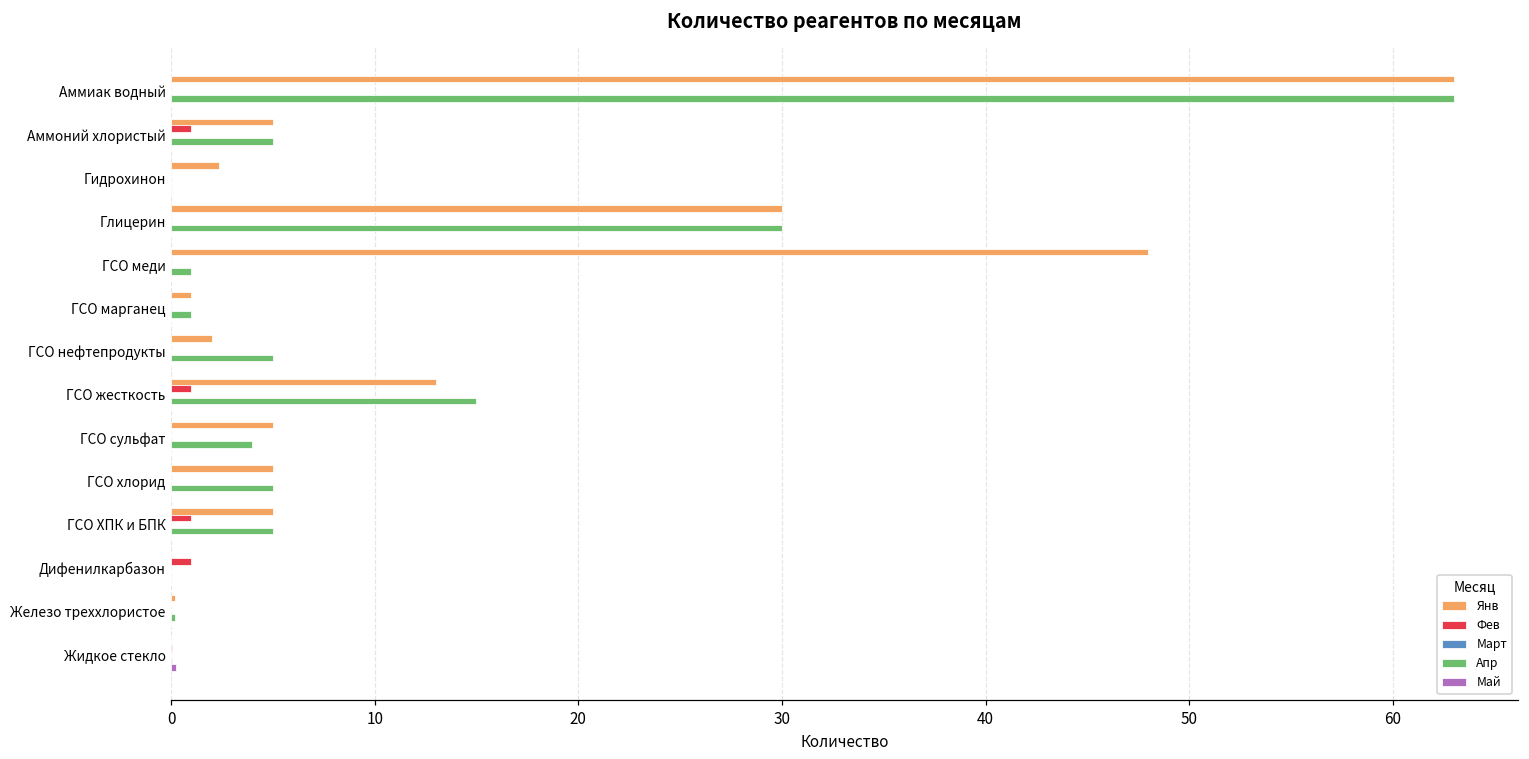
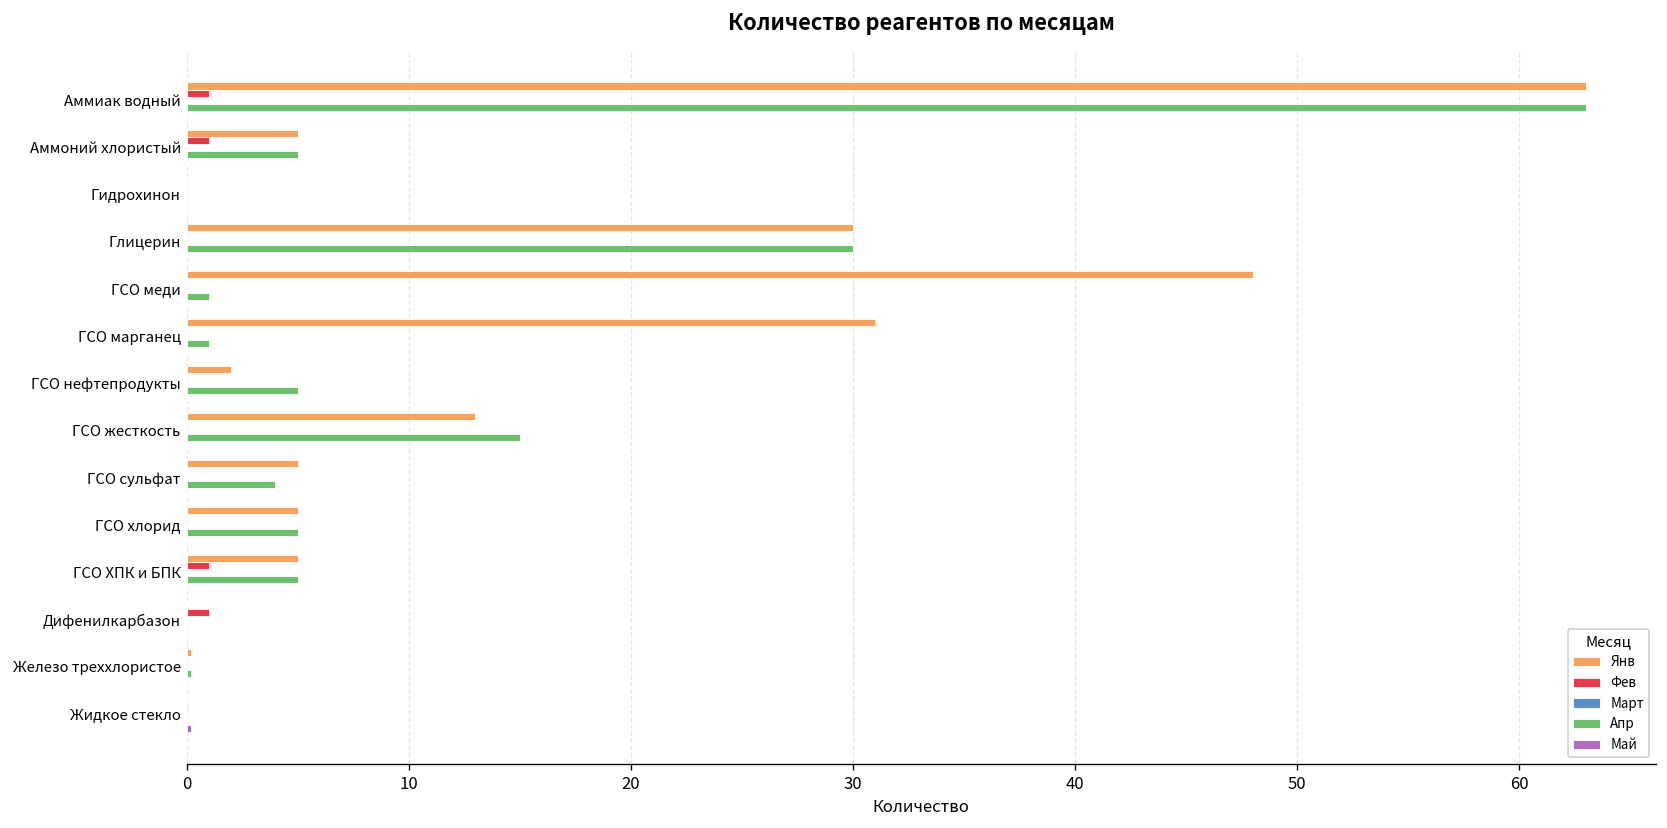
  {
    "Янв": {
      "Аммиак водный": 63.0,
      "Аммоний хлористый": 5.0,
-     "Гидрохинон": 2.3,
+     "Гидрохинон": 0.0,
      "Глицерин": 30.0,
      "ГСО меди": 48.0,
-     "ГСО марганец": 1,
+     "ГСО марганец": 31,
      "ГСО нефтепродукты": 2.0,
      "ГСО жесткость": 13.0,
      "ГСО сульфат": 5.0,
      "ГСО хлорид": 5.0,
      "ГСО ХПК и БПК": 5.0,
      "Железо треххлористое": 0.2,
      "Жидкое стекло": 0.0
    },
    "Фев": {
-     "Аммиак водный": 0,
+     "Аммиак водный": 1,
      "Аммоний хлористый": 1,
      "Гидрохинон": 0,
      "Глицерин": 0,
      "ГСО меди": 0,
      "ГСО марганец": 0,
      "ГСО нефтепродукты": 0,
-     "ГСО жесткость": 1,
+     "ГСО жесткость": 0,
      "ГСО сульфат": 0,
      "ГСО хлорид": 0,
      "ГСО ХПК и БПК": 1,
      "Дифенилкарбазон": 1,
      "Железо треххлористое": 0
    },
    "Март": {
      "Аммиак водный": 0.0,
      "Аммоний хлористый": 0.0,
      "Гидрохинон": 0.0,
      "Глицерин": 0.0,
      "ГСО меди": 0.0,
      "ГСО марганец": 0.0,
      "ГСО нефтепродукты": 0.0,
      "ГСО жесткость": 0.0,
      "ГСО сульфат": 0.0,
      "ГСО хлорид": 0.0,
      "ГСО ХПК и БПК": 0.0,
      "Дифенилкарбазон": 0.0,
      "Железо треххлористое": 0.0,
      "Жидкое стекло": 0.0
    },
    "Апр": {
      "Аммиак водный": 63.0,
      "Аммоний хлористый": 5.0,
      "Глицерин": 30.0,
      "ГСО меди": 1.0,
      "ГСО марганец": 1.0,
      "ГСО нефтепродукты": 5.0,
      "ГСО жесткость": 15.0,
      "ГСО сульфат": 4.0,
      "ГСО хлорид": 5.0,
      "ГСО ХПК и БПК": 5.0,
      "Железо треххлористое": 0.2
    },
    "Май": {
      "Аммиак водный": 0.0,
      "Аммоний хлористый": 0.0,
      "Гидрохинон": 0.0,
      "Глицерин": 0.0,
      "ГСО меди": 0.0,
      "ГСО марганец": 0.0,
      "ГСО нефтепродукты": 0.0,
      "ГСО жесткость": 0.0,
      "ГСО сульфат": 0.0,
      "ГСО хлорид": 0.0,
      "ГСО ХПК и БПК": 0.0,
      "Дифенилкарбазон": 0.0,
      "Железо треххлористое": 0.0,
      "Жидкое стекло": 0.2
    }
  }
